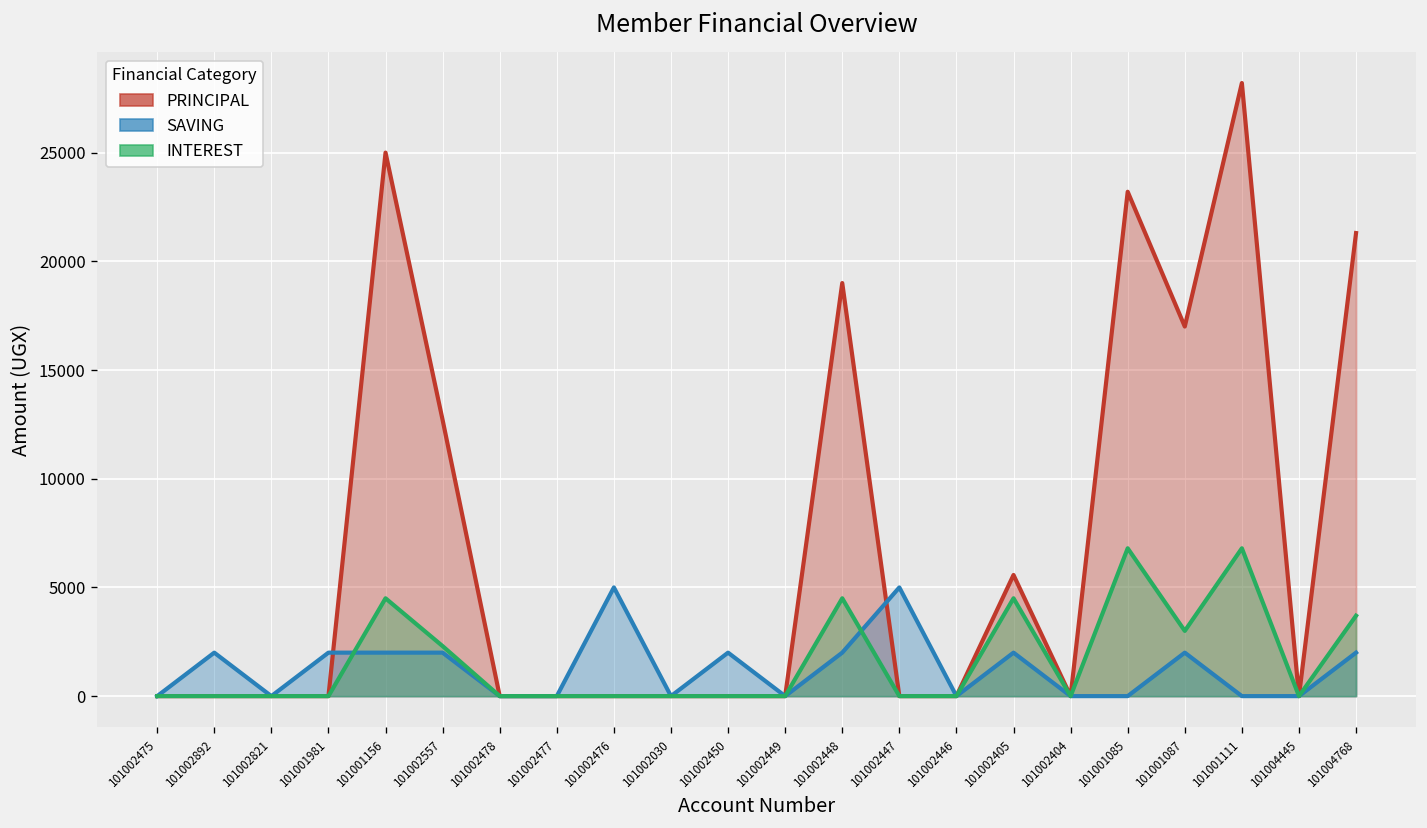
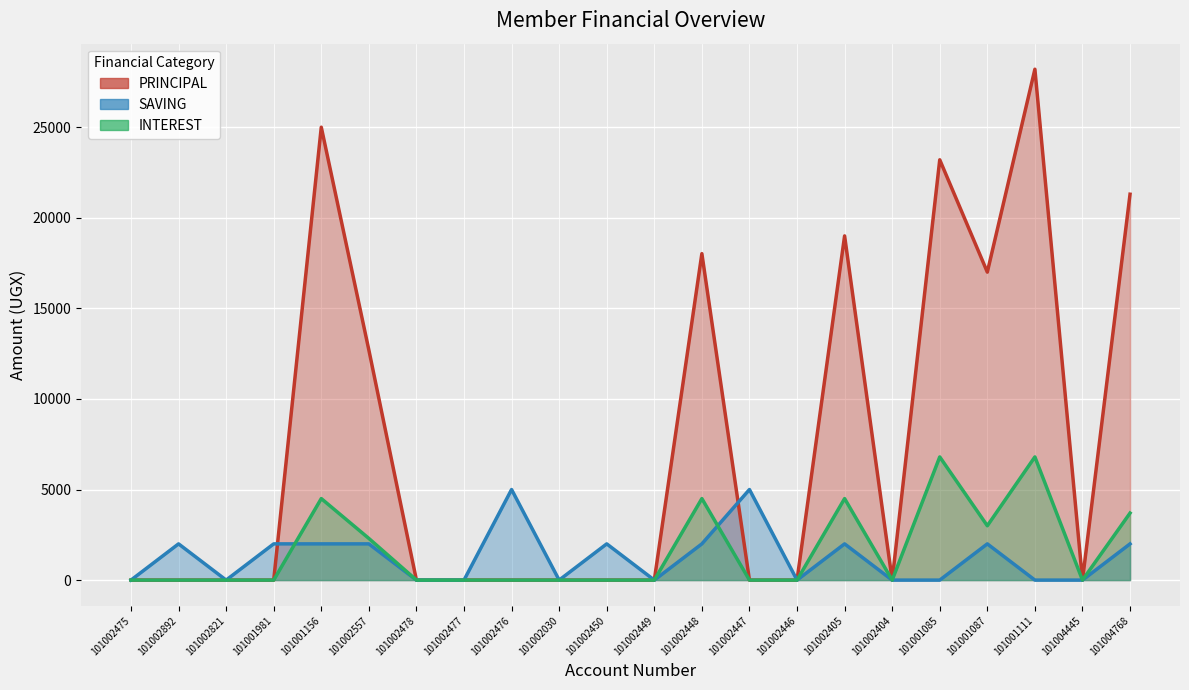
  {
    "PRINCIPAL": {
      "101001156": 25000,
      "101002557": 12700,
-     "101002448": 19000,
-     "101002405": 5600,
+     "101002448": 18000,
+     "101002405": 19000,
      "101001085": 23200,
      "101001087": 17000,
      "101001111": 28200,
      "101004768": 21300
    }
  }
